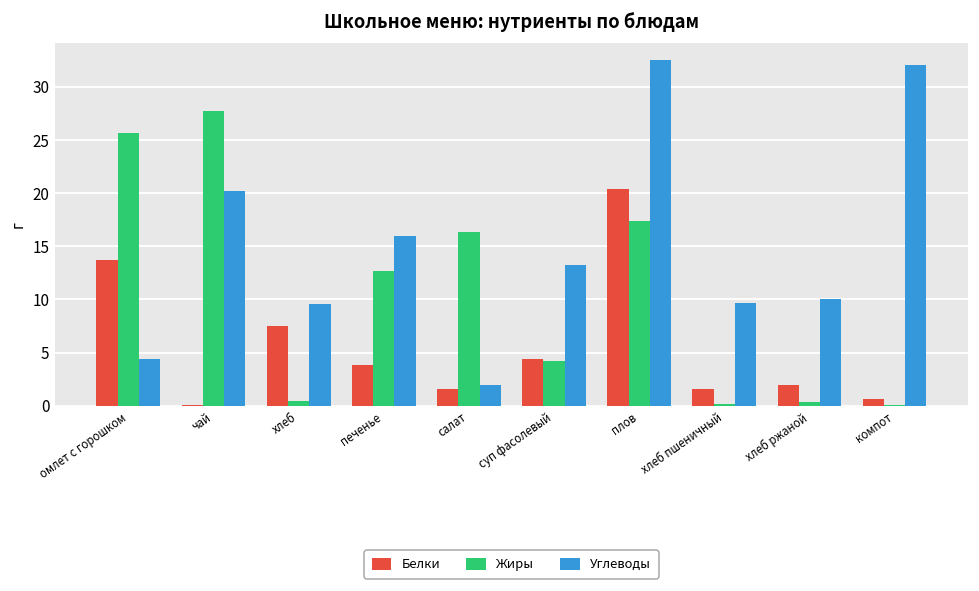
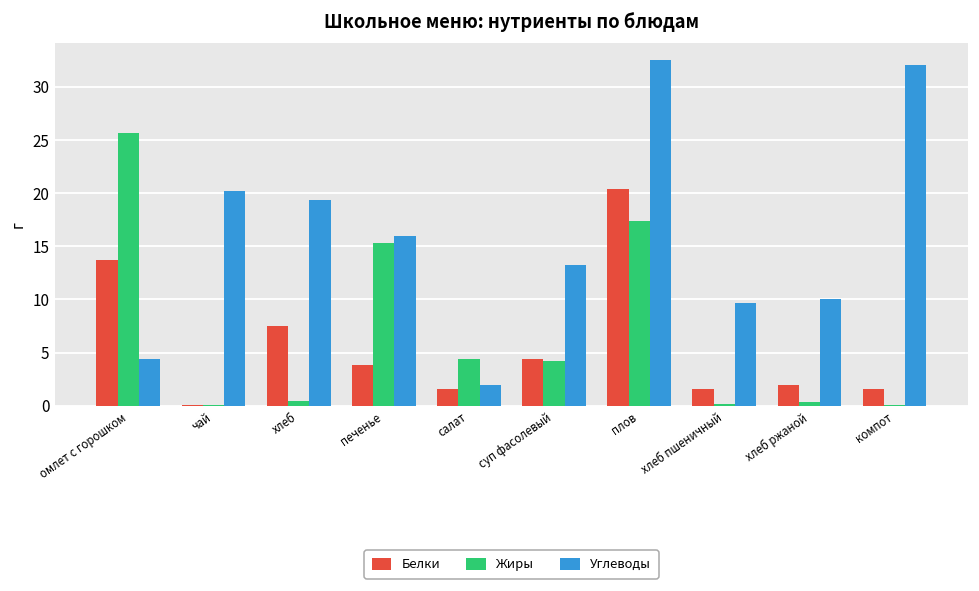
  {
    "Белки": {
      "омлет с горошком": 14,
      "хлеб": 7,
      "печенье": 4,
      "салат": 2,
      "суп фасолевый": 4,
      "плов": 20,
      "хлеб пшеничный": 2,
      "хлеб ржаной": 2,
-     "компот": 1
+     "компот": 2
    },
    "Жиры": {
      "омлет с горошком": 26,
-     "чай": 28,
+     "чай": 0,
      "хлеб": 0,
-     "печенье": 13,
-     "салат": 16,
+     "печенье": 15,
+     "салат": 4,
      "суп фасолевый": 4,
      "плов": 17,
      "хлеб ржаной": 0
    },
    "Углеводы": {
      "омлет с горошком": 4,
      "чай": 20,
-     "хлеб": 10,
+     "хлеб": 19,
      "печенье": 16,
      "салат": 2,
      "суп фасолевый": 13,
      "плов": 33,
      "хлеб пшеничный": 10,
      "хлеб ржаной": 10,
      "компот": 32
    }
  }
